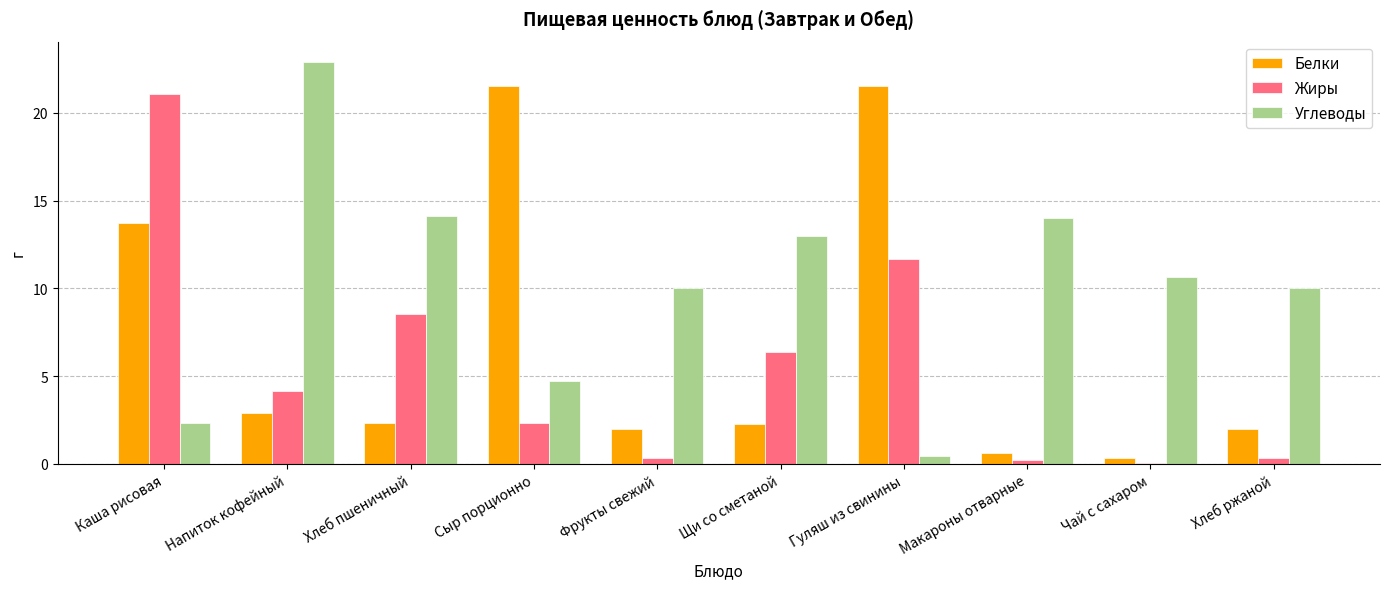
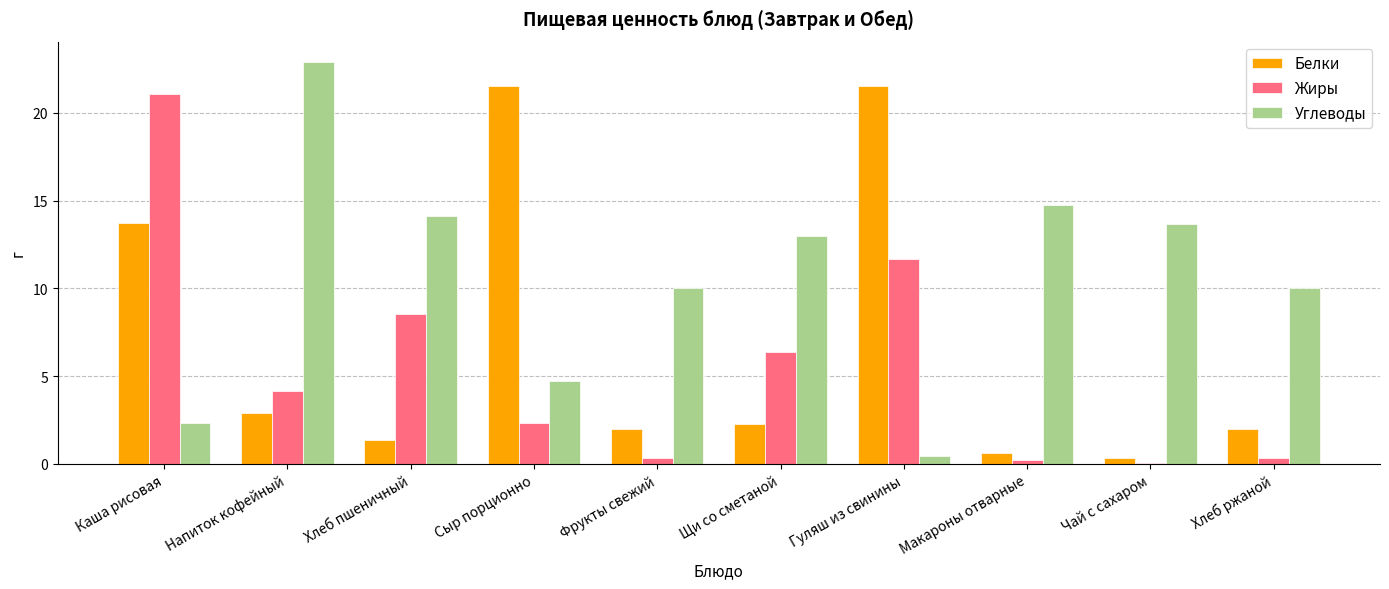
  {
    "Белки": {
      "Каша рисовая": 13.7,
      "Напиток кофейный": 2.9,
-     "Хлеб пшеничный": 2.3,
+     "Хлеб пшеничный": 1.4,
      "Сыр порционно": 21.5,
      "Фрукты свежий": 2.0,
      "Щи со сметаной": 2.3,
      "Гуляш из свинины": 21.5,
      "Макароны отварные": 0.6,
      "Чай с сахаром": 0.4,
      "Хлеб ржаной": 2.0
    },
    "Жиры": {
      "Каша рисовая": 21.1,
      "Напиток кофейный": 4.1,
      "Хлеб пшеничный": 8.5,
      "Сыр порционно": 2.4,
      "Фрукты свежий": 0.4,
      "Щи со сметаной": 6.4,
      "Гуляш из свинины": 11.7,
      "Макароны отварные": 0.2,
      "Хлеб ржаной": 0.4
    },
    "Углеводы": {
      "Каша рисовая": 2.3,
      "Напиток кофейный": 22.9,
      "Хлеб пшеничный": 14.1,
      "Сыр порционно": 4.8,
      "Фрукты свежий": 10.0,
      "Щи со сметаной": 13.0,
      "Гуляш из свинины": 0.4,
-     "Макароны отварные": 14.0,
-     "Чай с сахаром": 10.7,
+     "Макароны отварные": 14.7,
+     "Чай с сахаром": 13.7,
      "Хлеб ржаной": 10.0
    }
  }
